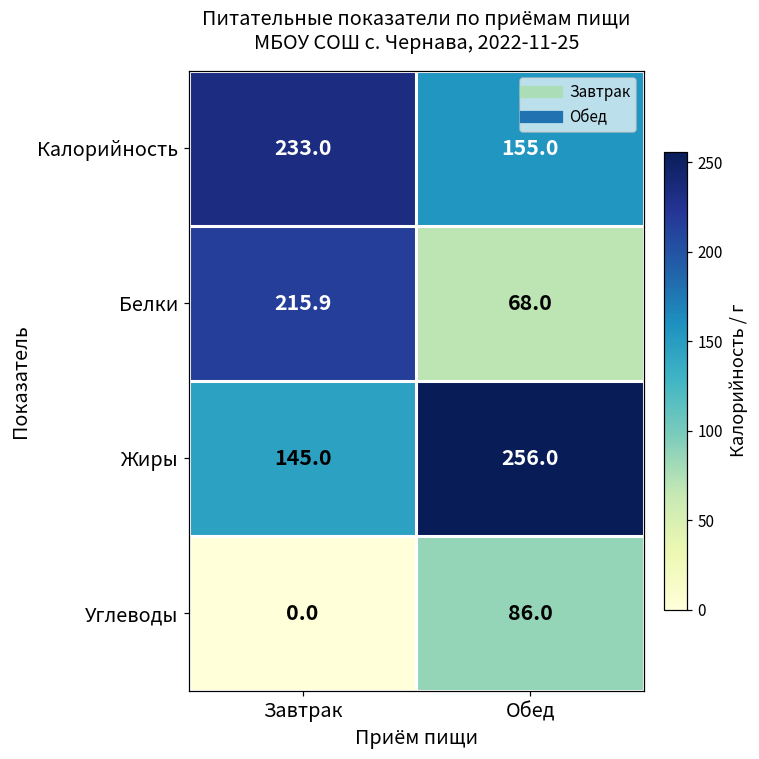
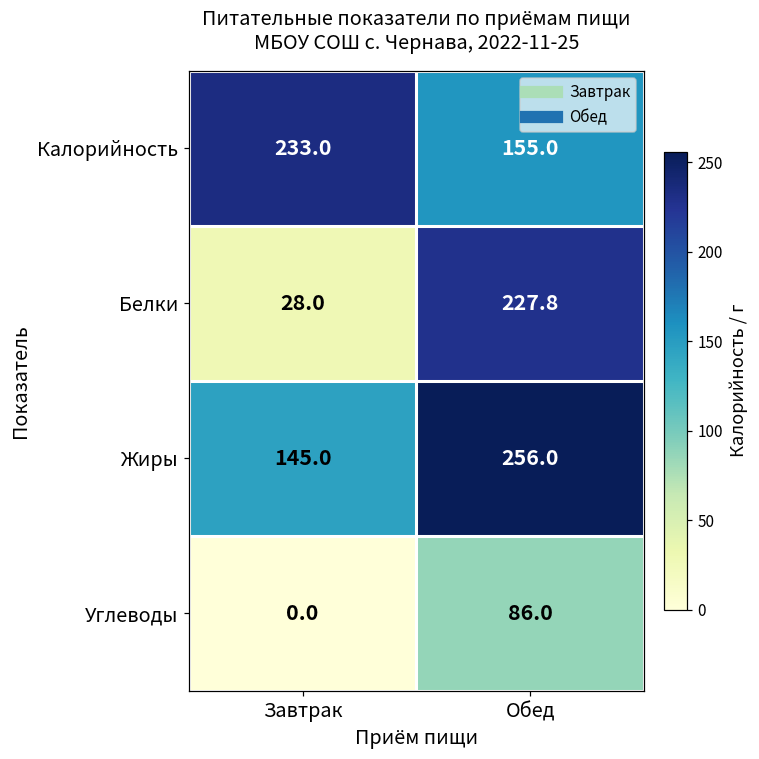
  {
    "Калорийность": {
      "Завтрак": 233.0,
      "Обед": 155.0
    },
    "Белки": {
-     "Завтрак": 215.9,
-     "Обед": 68.0
+     "Завтрак": 28.0,
+     "Обед": 227.8
    },
    "Жиры": {
      "Завтрак": 145.0,
      "Обед": 256.0
    },
    "Углеводы": {
      "Завтрак": 0.0,
      "Обед": 86.0
    }
  }
